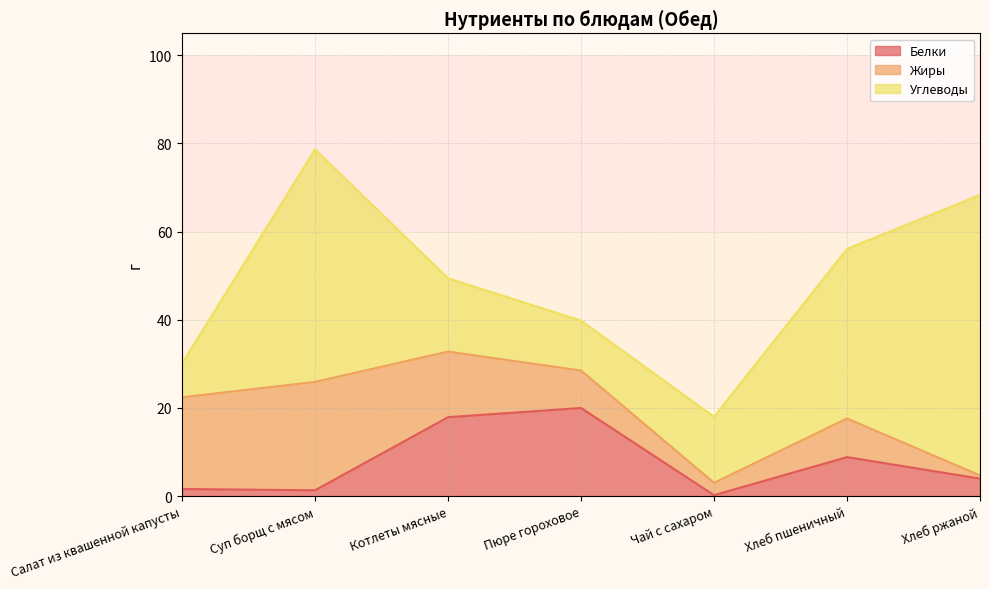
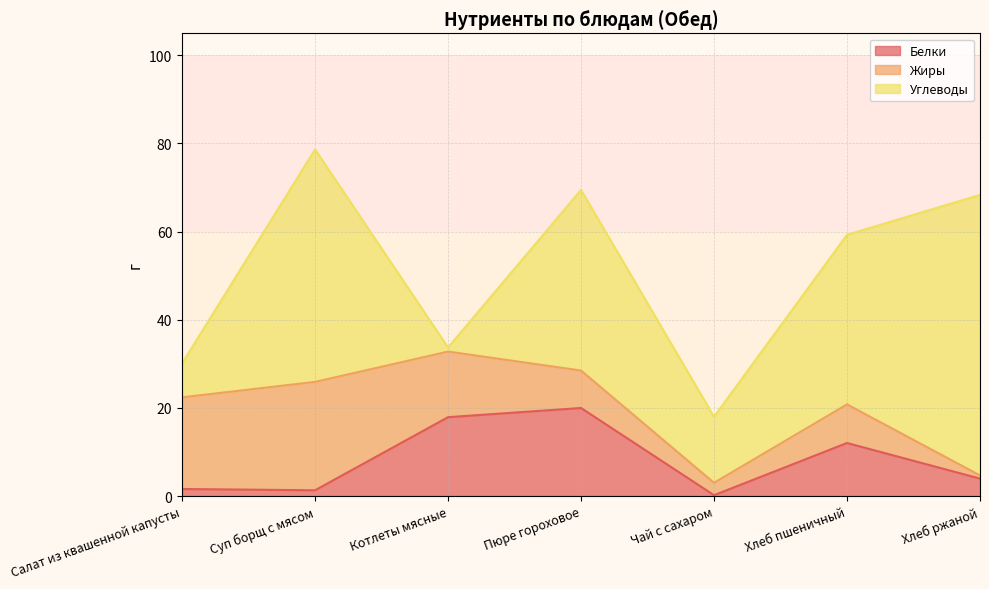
  {
    "Белки": {
      "Салат из квашенной капусты": 2,
      "Суп борщ с мясом": 1,
      "Котлеты мясные": 18,
      "Пюре гороховое": 20,
      "Чай с сахаром": 0,
-     "Хлеб пшеничный": 9,
+     "Хлеб пшеничный": 12,
      "Хлеб ржаной": 4
    },
    "Жиры": {
      "Салат из квашенной капусты": 21,
      "Суп борщ с мясом": 25,
      "Котлеты мясные": 15,
      "Пюре гороховое": 9,
      "Чай с сахаром": 3,
      "Хлеб пшеничный": 9,
      "Хлеб ржаной": 1
    },
    "Углеводы": {
      "Салат из квашенной капусты": 8,
      "Суп борщ с мясом": 53,
-     "Котлеты мясные": 17,
-     "Пюре гороховое": 11,
+     "Котлеты мясные": 1,
+     "Пюре гороховое": 41,
      "Чай с сахаром": 15,
      "Хлеб пшеничный": 38,
      "Хлеб ржаной": 64
    }
  }
